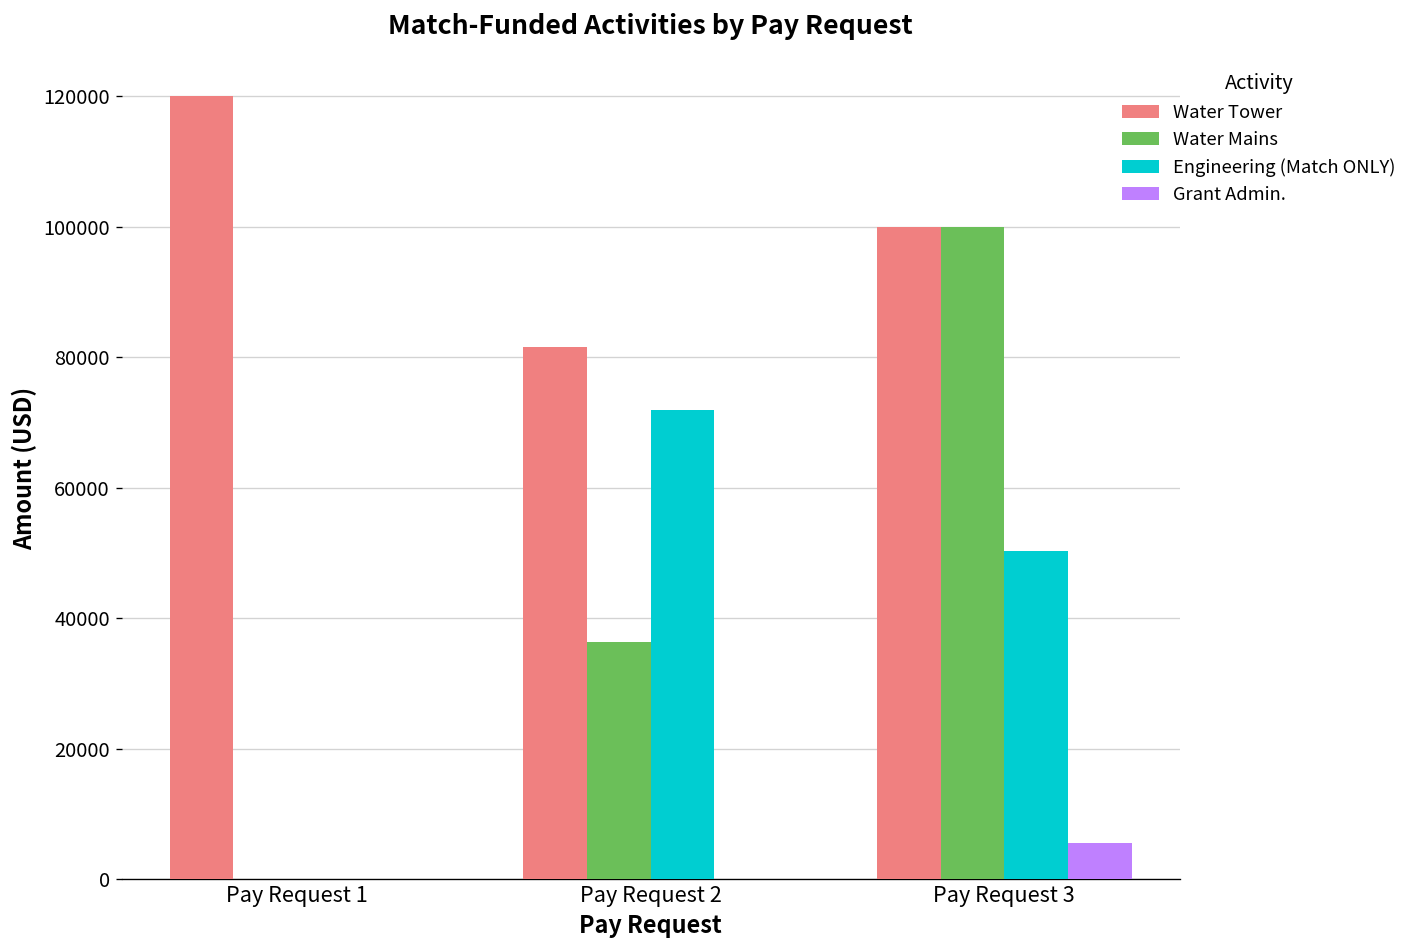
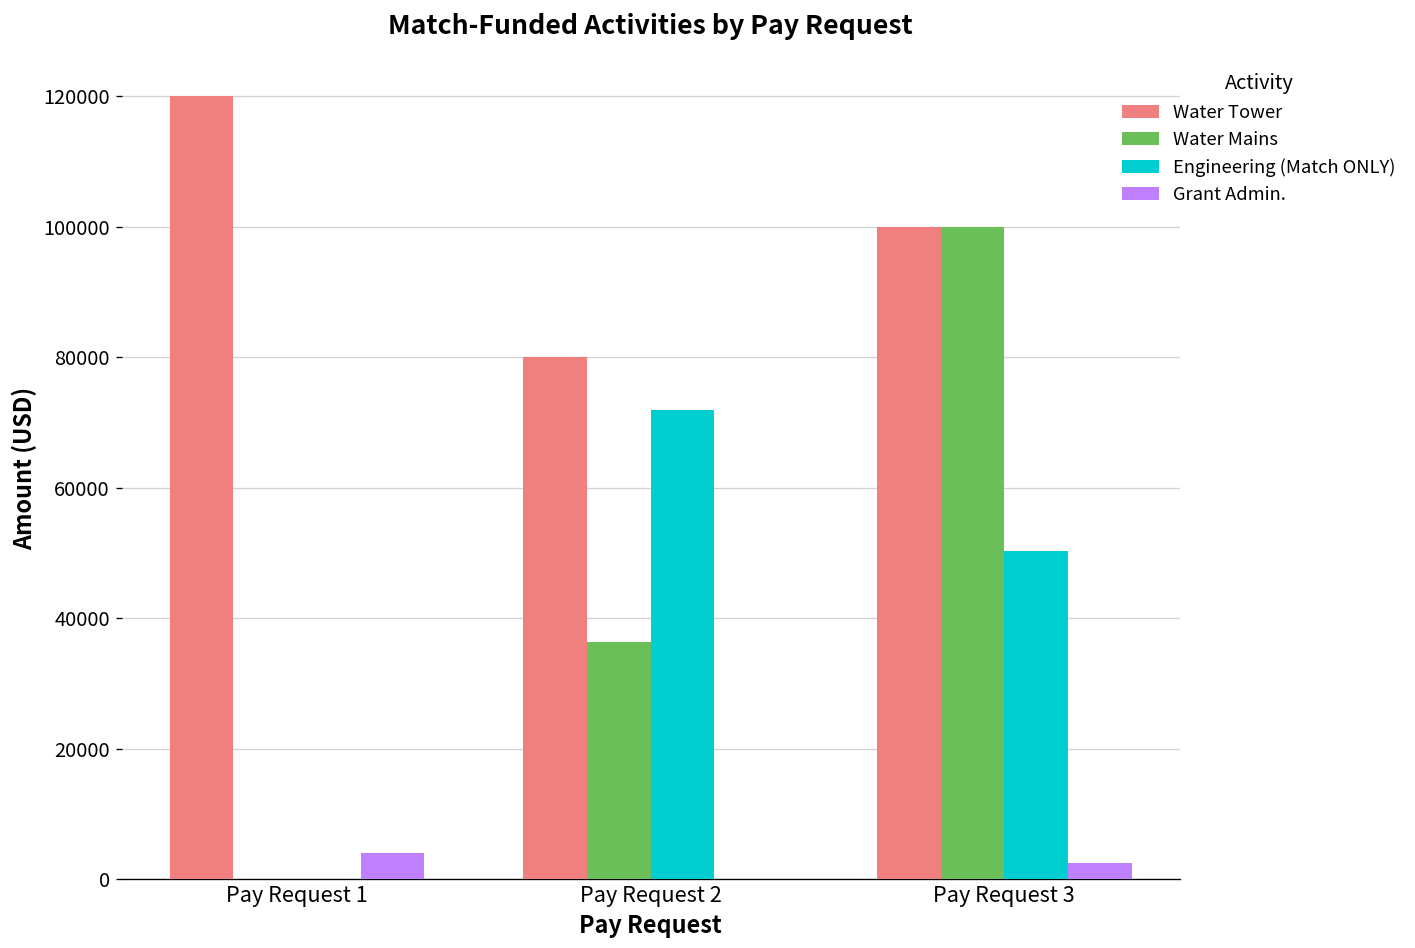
  {
    "Water Tower": {
      "Pay Request 1": 120000,
-     "Pay Request 2": 82000,
+     "Pay Request 2": 80000,
      "Pay Request 3": 100000
    },
    "Water Mains": {
      "Pay Request 1": 0,
      "Pay Request 2": 36000,
      "Pay Request 3": 100000
    },
    "Engineering (Match ONLY)": {
      "Pay Request 1": 0,
      "Pay Request 2": 72000,
      "Pay Request 3": 50000
    },
    "Grant Admin.": {
-     "Pay Request 1": 0,
+     "Pay Request 1": 4000,
      "Pay Request 2": 0,
-     "Pay Request 3": 5000
+     "Pay Request 3": 3000
    }
  }
